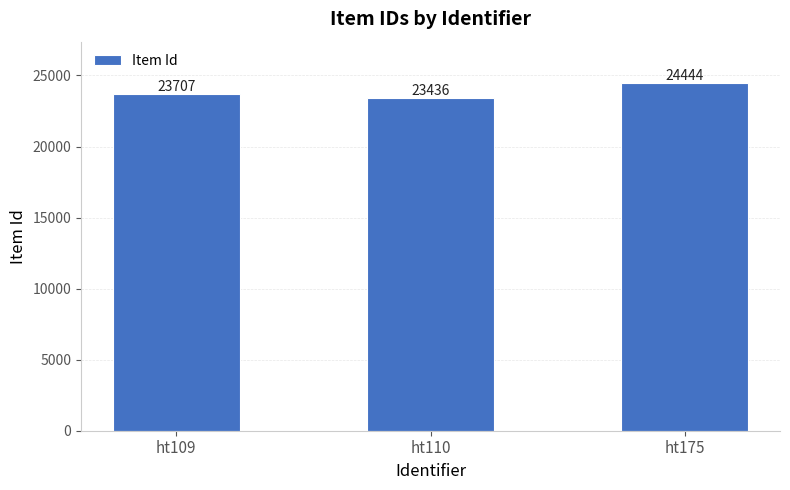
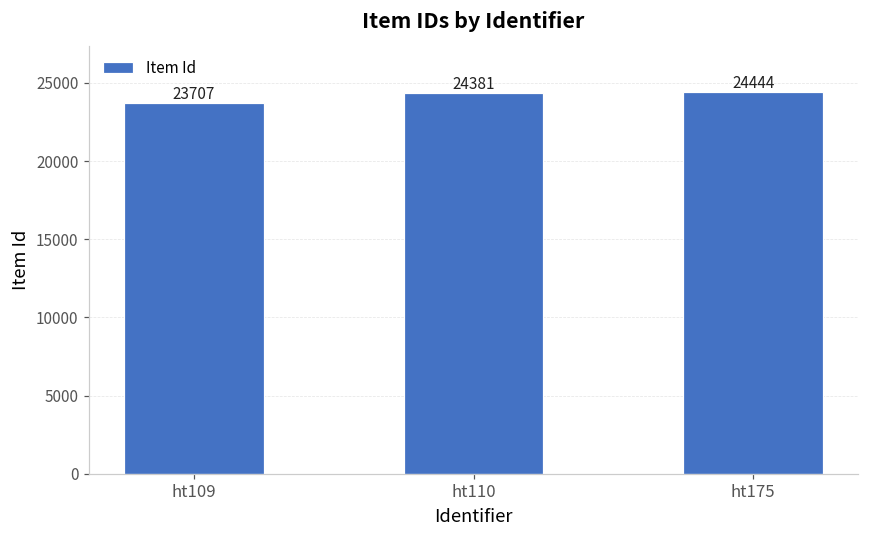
  {
    "ht109": 23707,
-   "ht110": 23436,
+   "ht110": 24381,
    "ht175": 24444
  }
